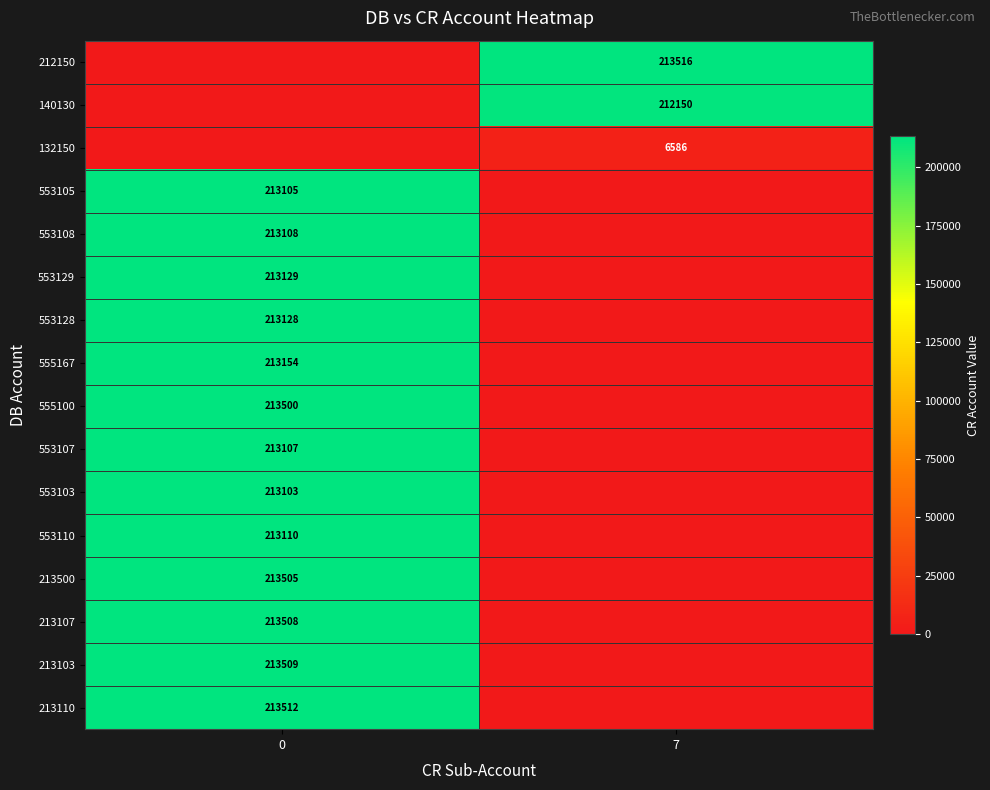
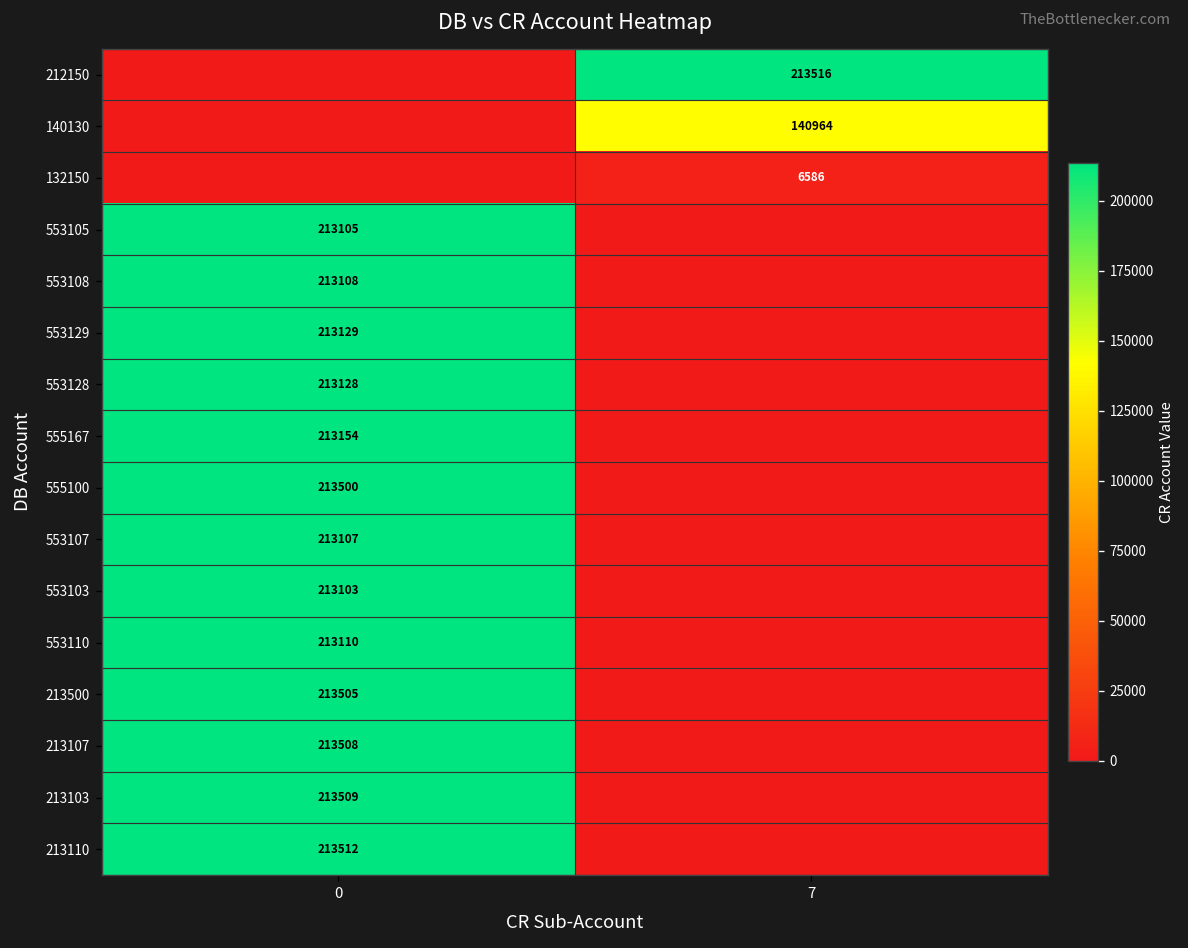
  {
    "212150": {
      "7": 213516
    },
    "140130": {
-     "7": 212150
+     "7": 140964
    },
    "132150": {
      "7": 6586
    },
    "553105": {
      "0": 213105
    },
    "553108": {
      "0": 213108
    },
    "553129": {
      "0": 213129
    },
    "553128": {
      "0": 213128
    },
    "555167": {
      "0": 213154
    },
    "555100": {
      "0": 213500
    },
    "553107": {
      "0": 213107
    },
    "553103": {
      "0": 213103
    },
    "553110": {
      "0": 213110
    },
    "213500": {
      "0": 213505
    },
    "213107": {
      "0": 213508
    },
    "213103": {
      "0": 213509
    },
    "213110": {
      "0": 213512
    }
  }
